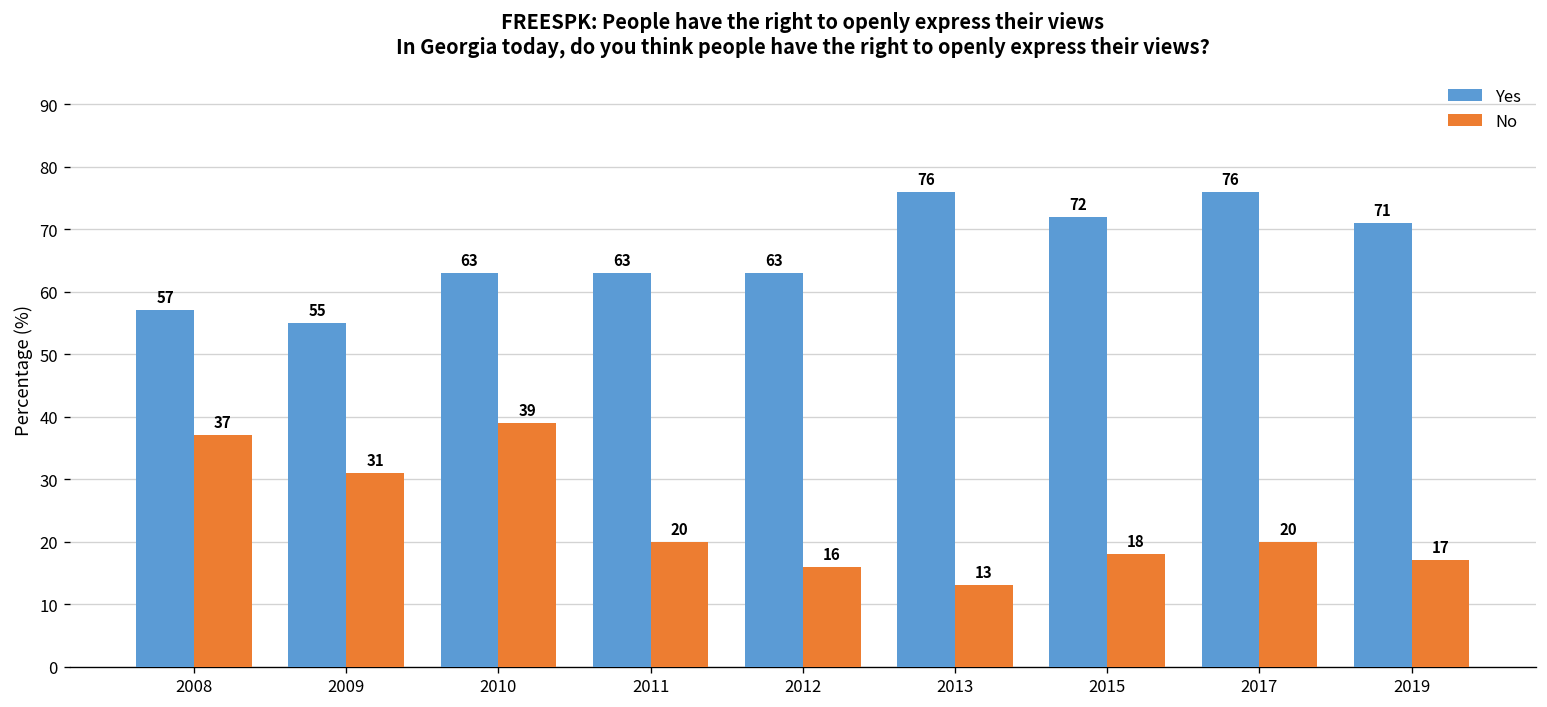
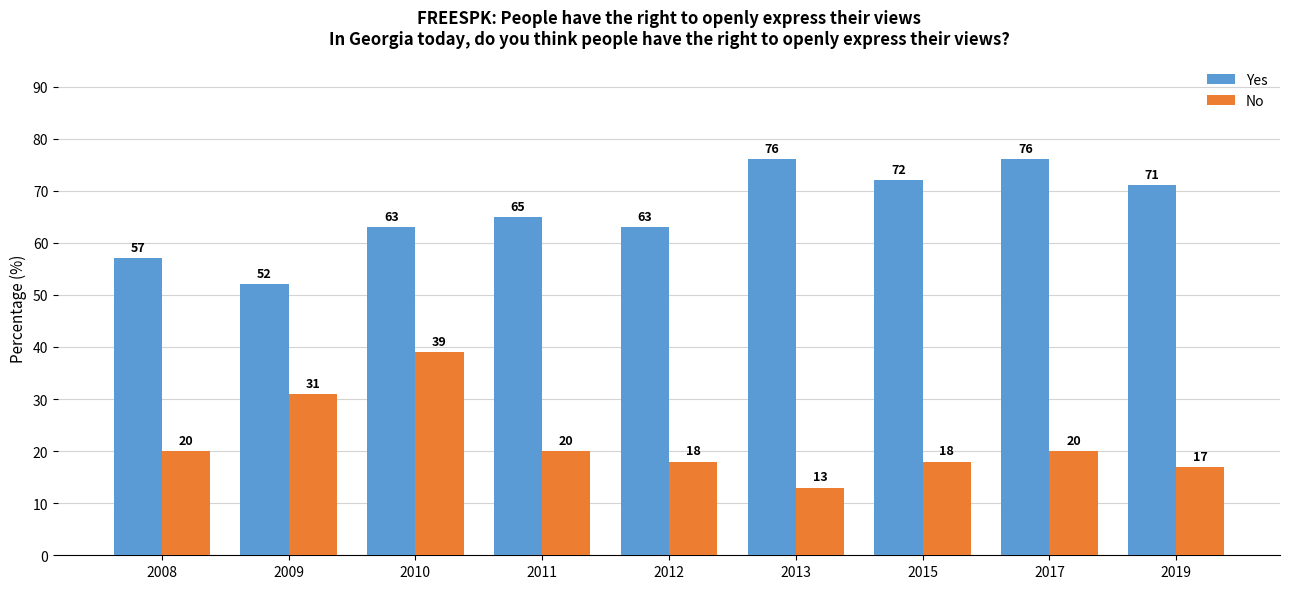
  {
    "Yes": {
      "2008": 57,
-     "2009": 55,
+     "2009": 52,
      "2010": 63,
-     "2011": 63,
+     "2011": 65,
      "2012": 63,
      "2013": 76,
      "2015": 72,
      "2017": 76,
      "2019": 71
    },
    "No": {
-     "2008": 37,
+     "2008": 20,
      "2009": 31,
      "2010": 39,
      "2011": 20,
-     "2012": 16,
+     "2012": 18,
      "2013": 13,
      "2015": 18,
      "2017": 20,
      "2019": 17
    }
  }
